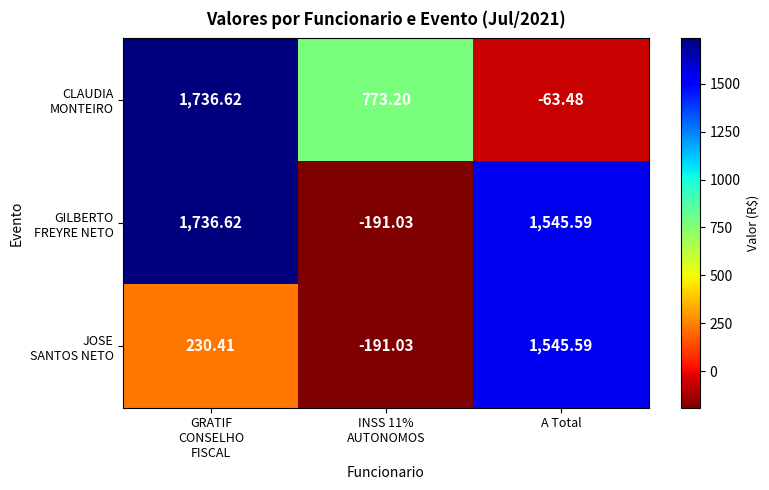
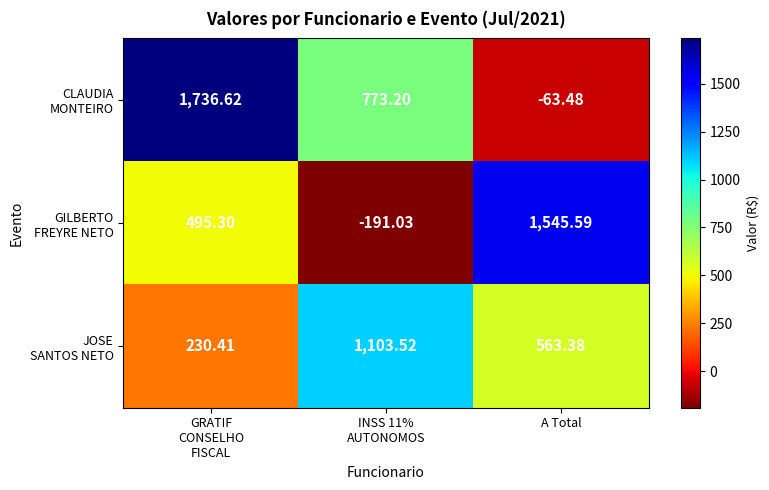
  {
    "CLAUDIA MONTEIRO": {
      "GRATIF CONSELHO FISCAL": "1,736.62",
      "INSS 11% AUTONOMOS": "773.20",
      "A Total": "-63.48"
    },
    "GILBERTO FREYRE NETO": {
-     "GRATIF CONSELHO FISCAL": "1,736.62",
+     "GRATIF CONSELHO FISCAL": "495.30",
      "INSS 11% AUTONOMOS": "-191.03",
      "A Total": "1,545.59"
    },
    "JOSE SANTOS NETO": {
      "GRATIF CONSELHO FISCAL": "230.41",
-     "INSS 11% AUTONOMOS": "-191.03",
-     "A Total": "1,545.59"
+     "INSS 11% AUTONOMOS": "1,103.52",
+     "A Total": "563.38"
    }
  }
